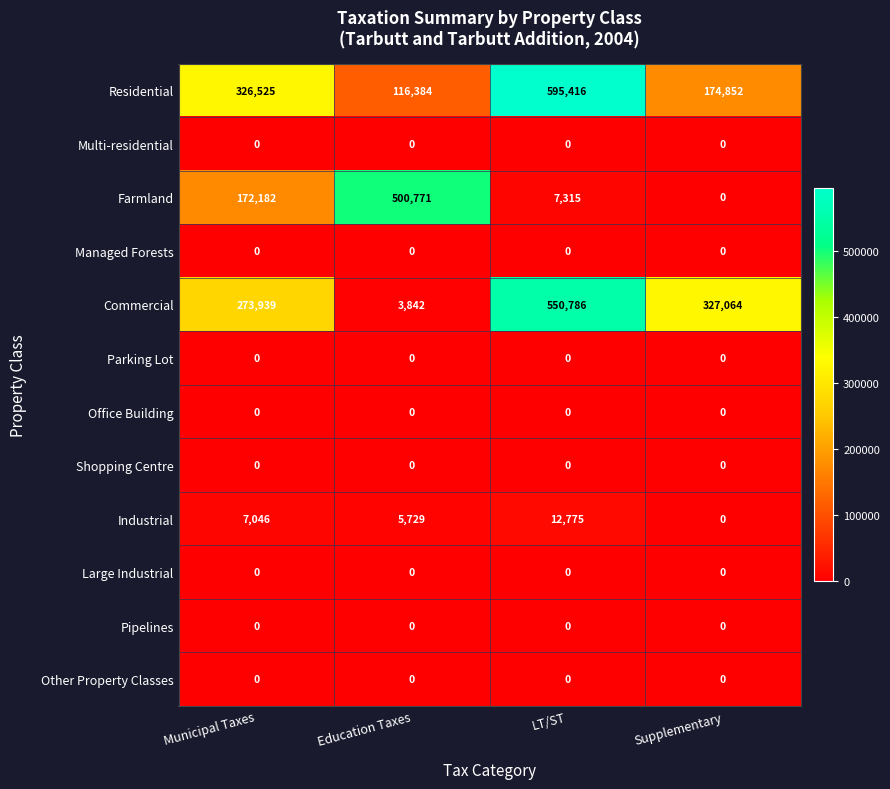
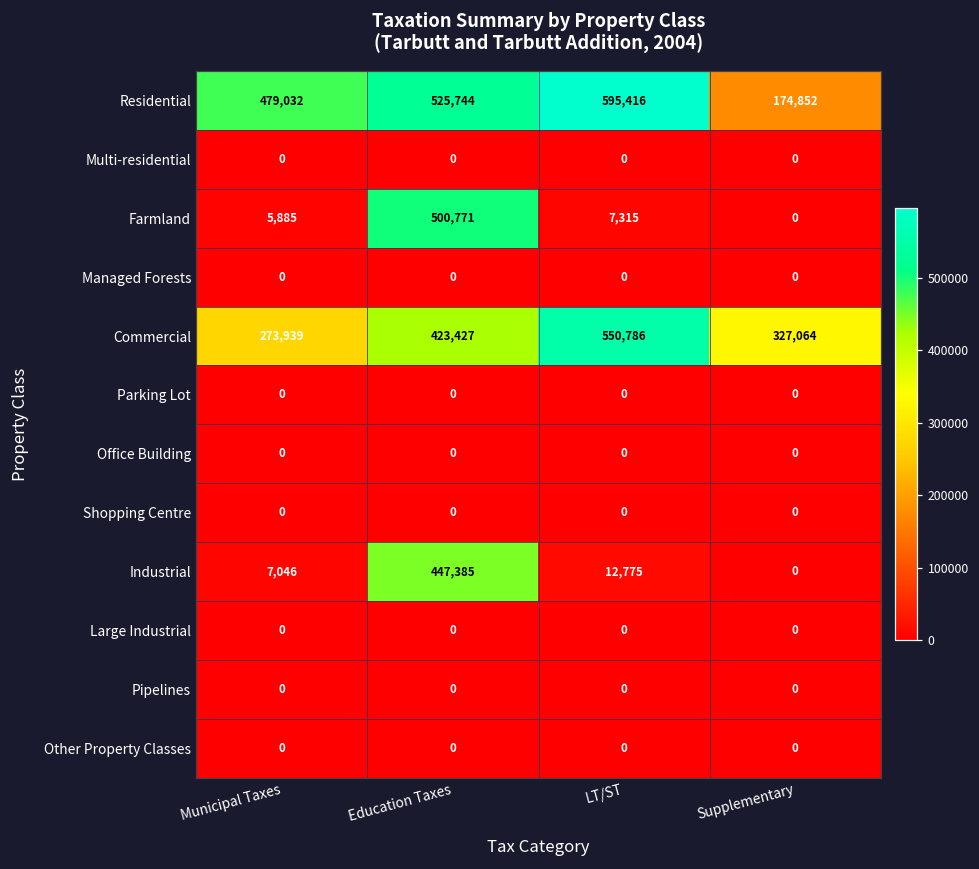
  {
    "Residential": {
-     "Municipal Taxes": "326,525",
-     "Education Taxes": "116,384",
+     "Municipal Taxes": "479,032",
+     "Education Taxes": "525,744",
      "LT/ST": "595,416",
      "Supplementary": "174,852"
    },
    "Multi-residential": {
      "Municipal Taxes": "0",
      "Education Taxes": "0",
      "LT/ST": "0",
      "Supplementary": "0"
    },
    "Farmland": {
-     "Municipal Taxes": "172,182",
+     "Municipal Taxes": "5,885",
      "Education Taxes": "500,771",
      "LT/ST": "7,315",
      "Supplementary": "0"
    },
    "Managed Forests": {
      "Municipal Taxes": "0",
      "Education Taxes": "0",
      "LT/ST": "0",
      "Supplementary": "0"
    },
    "Commercial": {
      "Municipal Taxes": "273,939",
-     "Education Taxes": "3,842",
+     "Education Taxes": "423,427",
      "LT/ST": "550,786",
      "Supplementary": "327,064"
    },
    "Parking Lot": {
      "Municipal Taxes": "0",
      "Education Taxes": "0",
      "LT/ST": "0",
      "Supplementary": "0"
    },
    "Office Building": {
      "Municipal Taxes": "0",
      "Education Taxes": "0",
      "LT/ST": "0",
      "Supplementary": "0"
    },
    "Shopping Centre": {
      "Municipal Taxes": "0",
      "Education Taxes": "0",
      "LT/ST": "0",
      "Supplementary": "0"
    },
    "Industrial": {
      "Municipal Taxes": "7,046",
-     "Education Taxes": "5,729",
+     "Education Taxes": "447,385",
      "LT/ST": "12,775",
      "Supplementary": "0"
    },
    "Large Industrial": {
      "Municipal Taxes": "0",
      "Education Taxes": "0",
      "LT/ST": "0",
      "Supplementary": "0"
    },
    "Pipelines": {
      "Municipal Taxes": "0",
      "Education Taxes": "0",
      "LT/ST": "0",
      "Supplementary": "0"
    },
    "Other Property Classes": {
      "Municipal Taxes": "0",
      "Education Taxes": "0",
      "LT/ST": "0",
      "Supplementary": "0"
    }
  }
